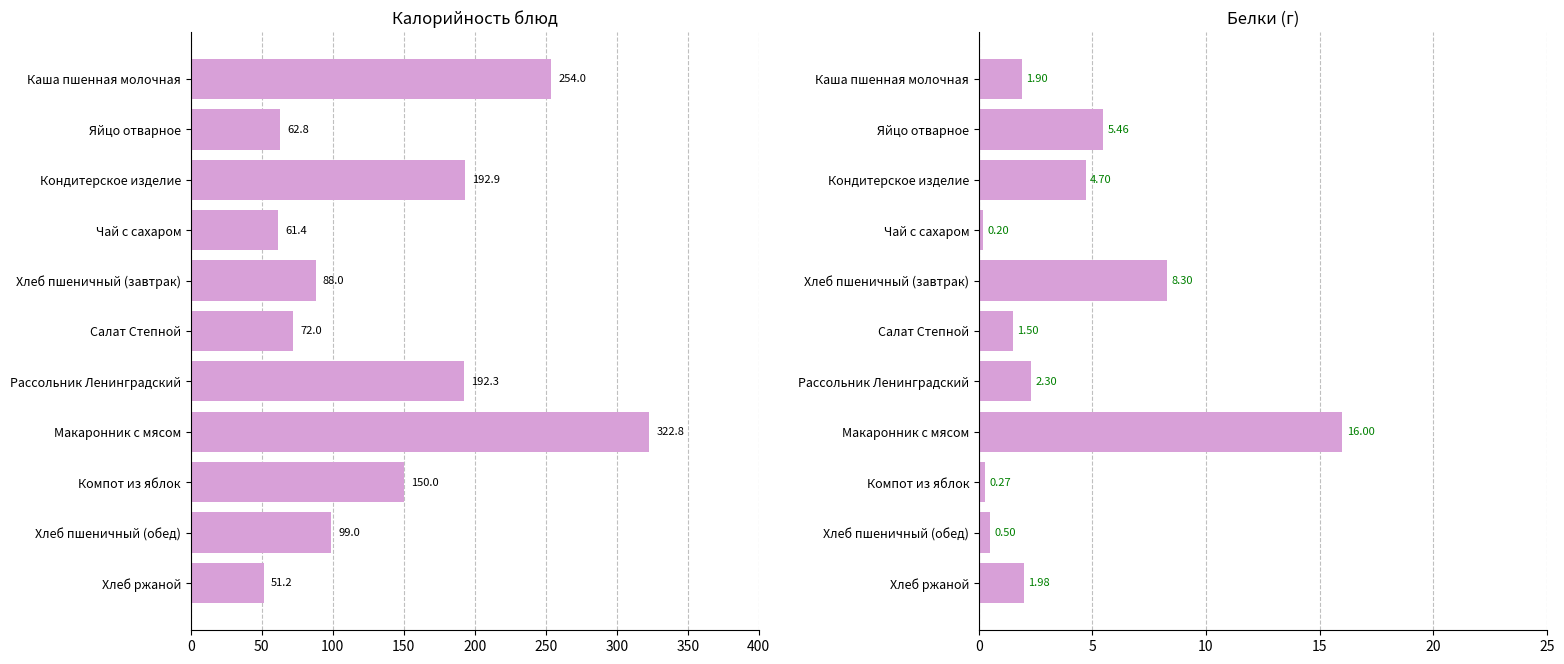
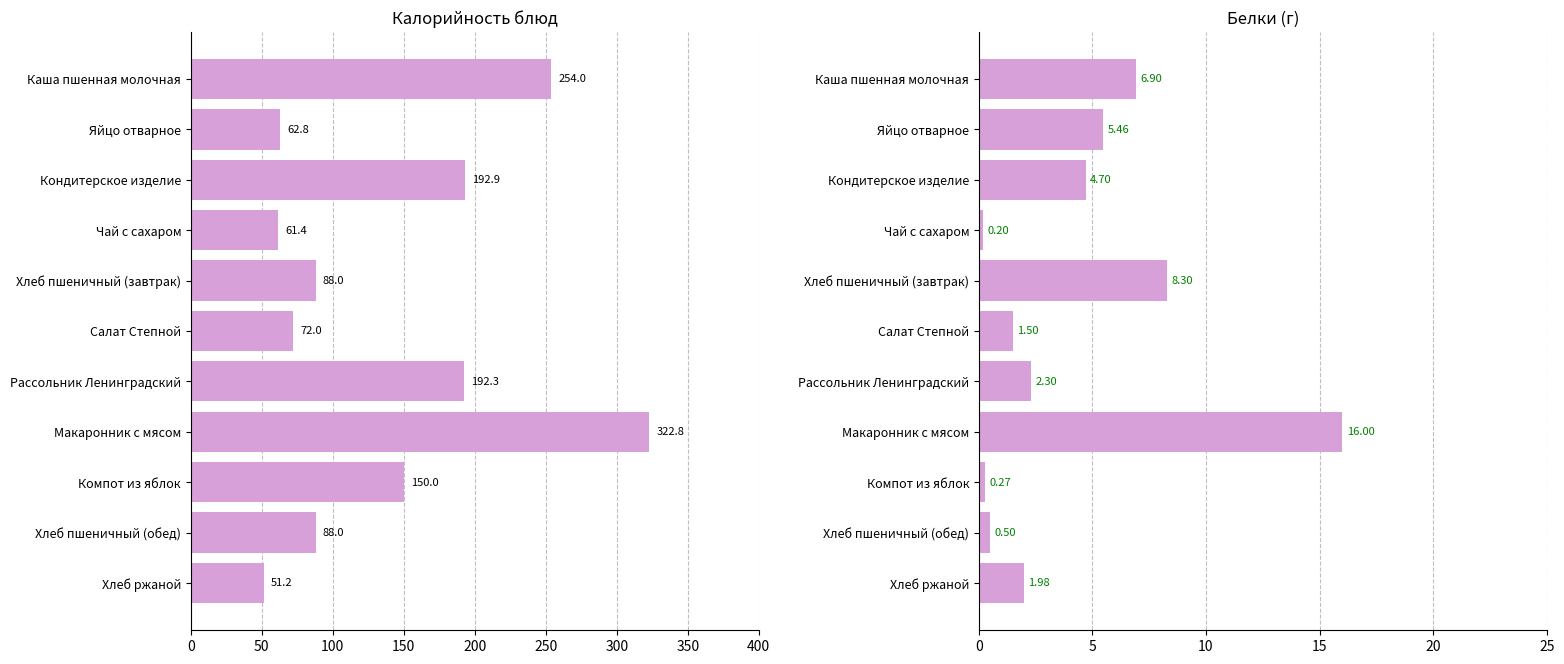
  {
    "Калорийность блюд": {
      "Каша пшенная молочная": 254.0,
      "Яйцо отварное": 62.8,
      "Кондитерское изделие": 192.9,
      "Чай с сахаром": 61.4,
      "Хлеб пшеничный (завтрак)": 88.0,
      "Салат Степной": 72.0,
      "Рассольник Ленинградский": 192.3,
      "Макаронник с мясом": 322.8,
      "Компот из яблок": 150.0,
-     "Хлеб пшеничный (обед)": 99.0,
+     "Хлеб пшеничный (обед)": 88.0,
      "Хлеб ржаной": 51.2
    },
    "Белки (г)": {
-     "Каша пшенная молочная": 1.90,
+     "Каша пшенная молочная": 6.90,
      "Яйцо отварное": 5.46,
      "Кондитерское изделие": 4.70,
      "Чай с сахаром": 0.20,
      "Хлеб пшеничный (завтрак)": 8.30,
      "Салат Степной": 1.50,
      "Рассольник Ленинградский": 2.30,
      "Макаронник с мясом": 16.00,
      "Компот из яблок": 0.27,
      "Хлеб пшеничный (обед)": 0.50,
      "Хлеб ржаной": 1.98
    }
  }
